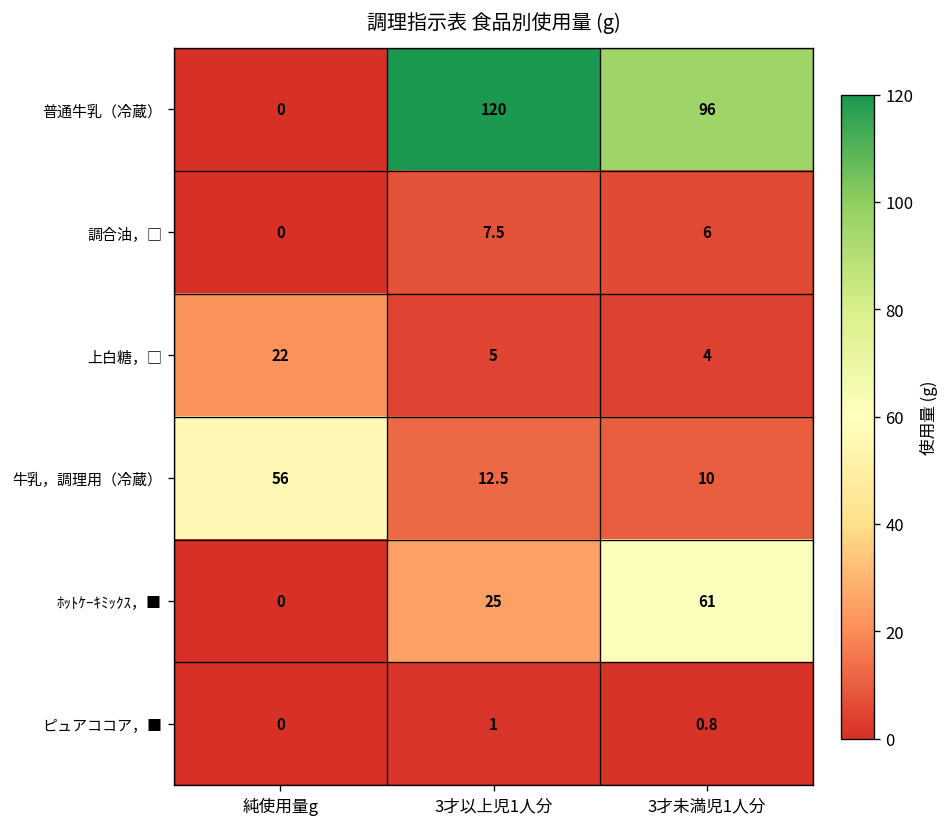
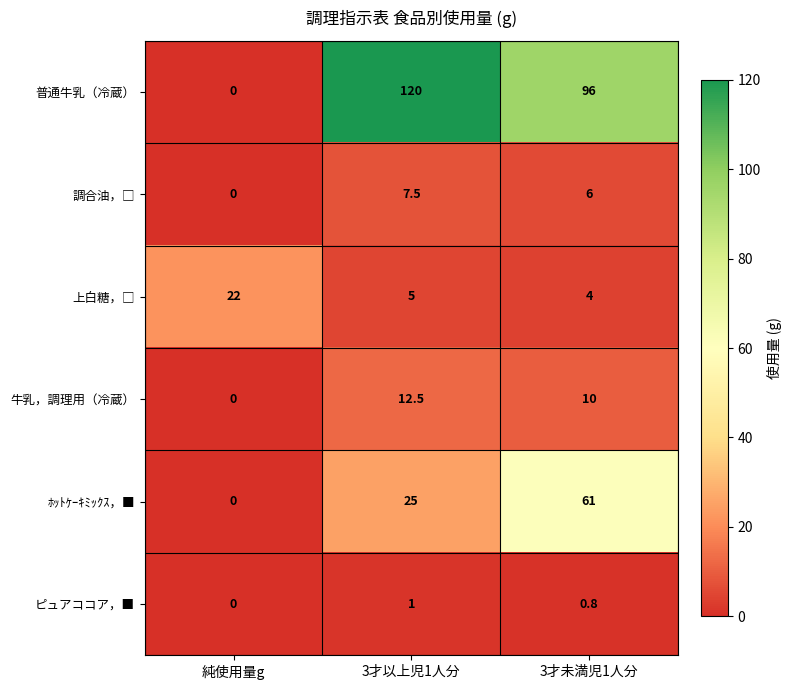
  {
    "普通牛乳（冷蔵）": {
      "純使用量g": 0,
      "3才以上児1人分": 120,
      "3才未満児1人分": 96
    },
    "調合油，□": {
      "純使用量g": 0,
      "3才以上児1人分": 7.5,
      "3才未満児1人分": 6
    },
    "上白糖，□": {
      "純使用量g": 22,
      "3才以上児1人分": 5,
      "3才未満児1人分": 4
    },
    "牛乳，調理用（冷蔵）": {
-     "純使用量g": 56,
+     "純使用量g": 0,
      "3才以上児1人分": 12.5,
      "3才未満児1人分": 10
    },
    "ﾎｯﾄｹｰｷﾐｯｸｽ，■": {
      "純使用量g": 0,
      "3才以上児1人分": 25,
      "3才未満児1人分": 61
    },
    "ピュアココア，■": {
      "純使用量g": 0,
      "3才以上児1人分": 1,
      "3才未満児1人分": 0.8
    }
  }
